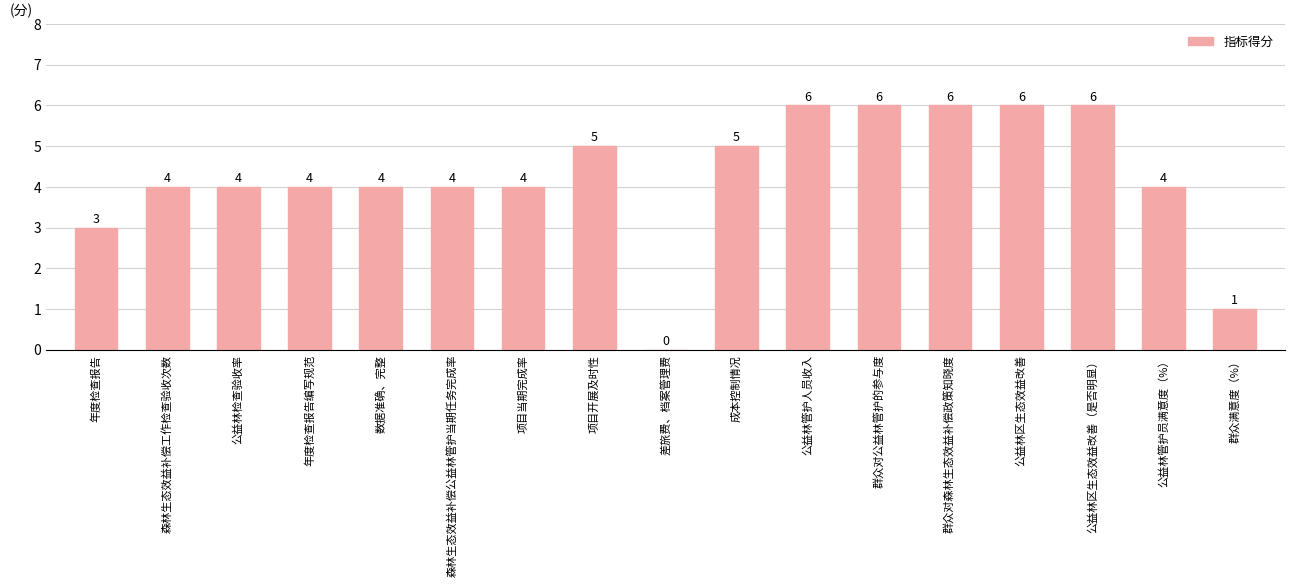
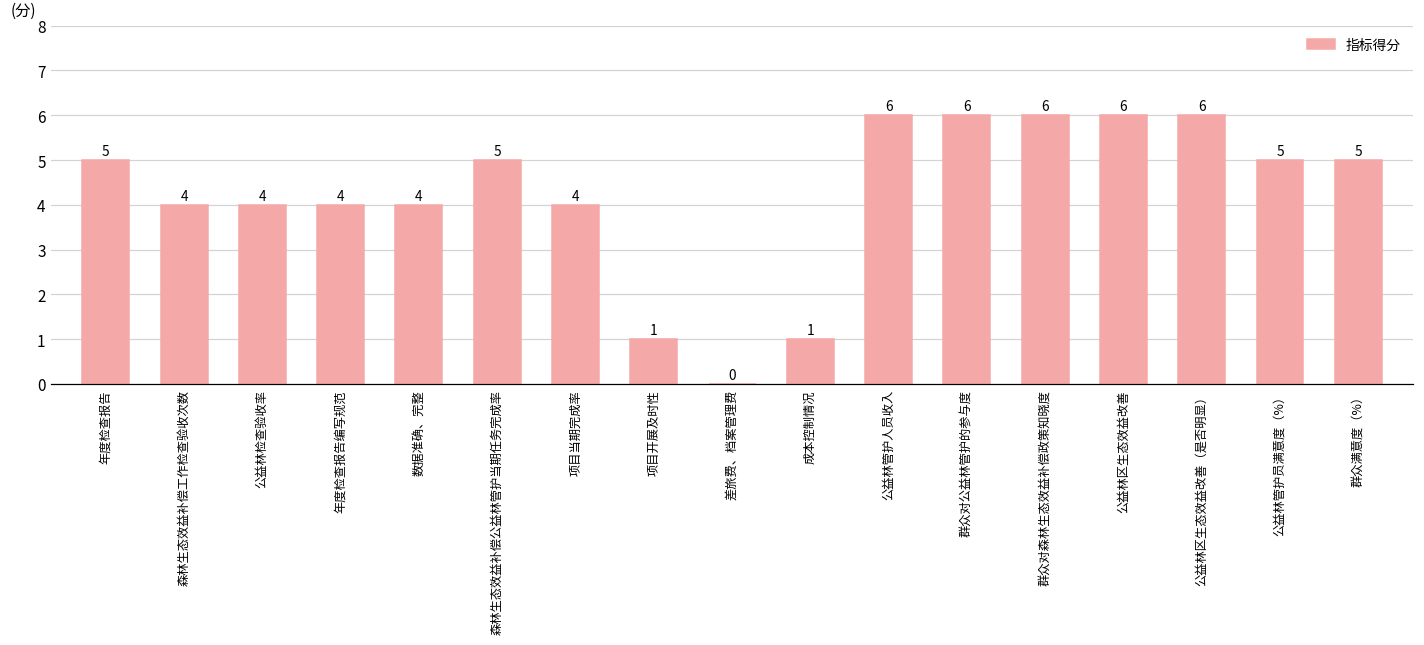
  {
-   "年度检查报告": 3,
+   "年度检查报告": 5,
    "森林生态效益补偿工作检查验收次数": 4,
    "公益林检查验收率": 4,
    "年度检查报告编写规范": 4,
    "数据准确、完整": 4,
-   "森林生态效益补偿公益林管护当期任务完成率": 4,
+   "森林生态效益补偿公益林管护当期任务完成率": 5,
    "项目当期完成率": 4,
-   "项目开展及时性": 5,
+   "项目开展及时性": 1,
    "差旅费、档案管理费": 0,
-   "成本控制情况": 5,
+   "成本控制情况": 1,
    "公益林管护人员收入": 6,
    "群众对公益林管护的参与度": 6,
    "群众对森林生态效益补偿政策知晓度": 6,
    "公益林区生态效益改善": 6,
    "公益林区生态效益改善（是否明显）": 6,
-   "公益林管护员满意度（%）": 4,
-   "群众满意度（%）": 1
+   "公益林管护员满意度（%）": 5,
+   "群众满意度（%）": 5
  }
